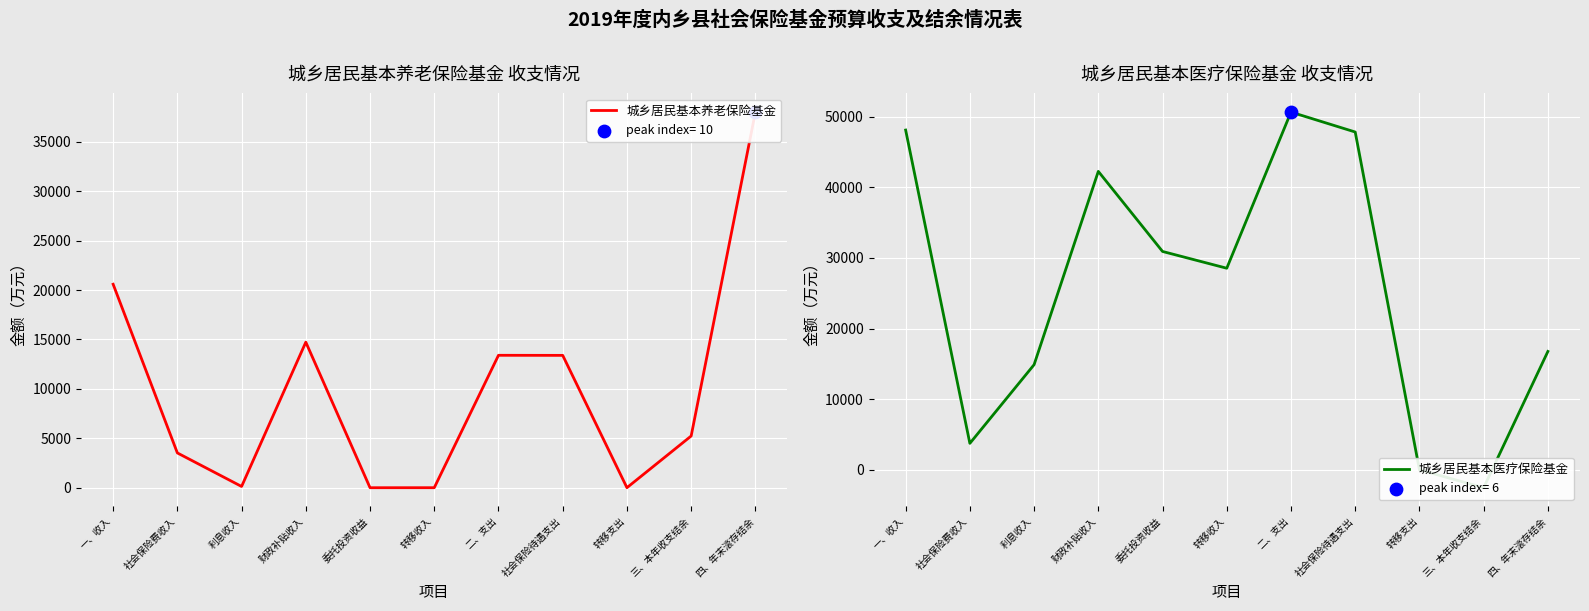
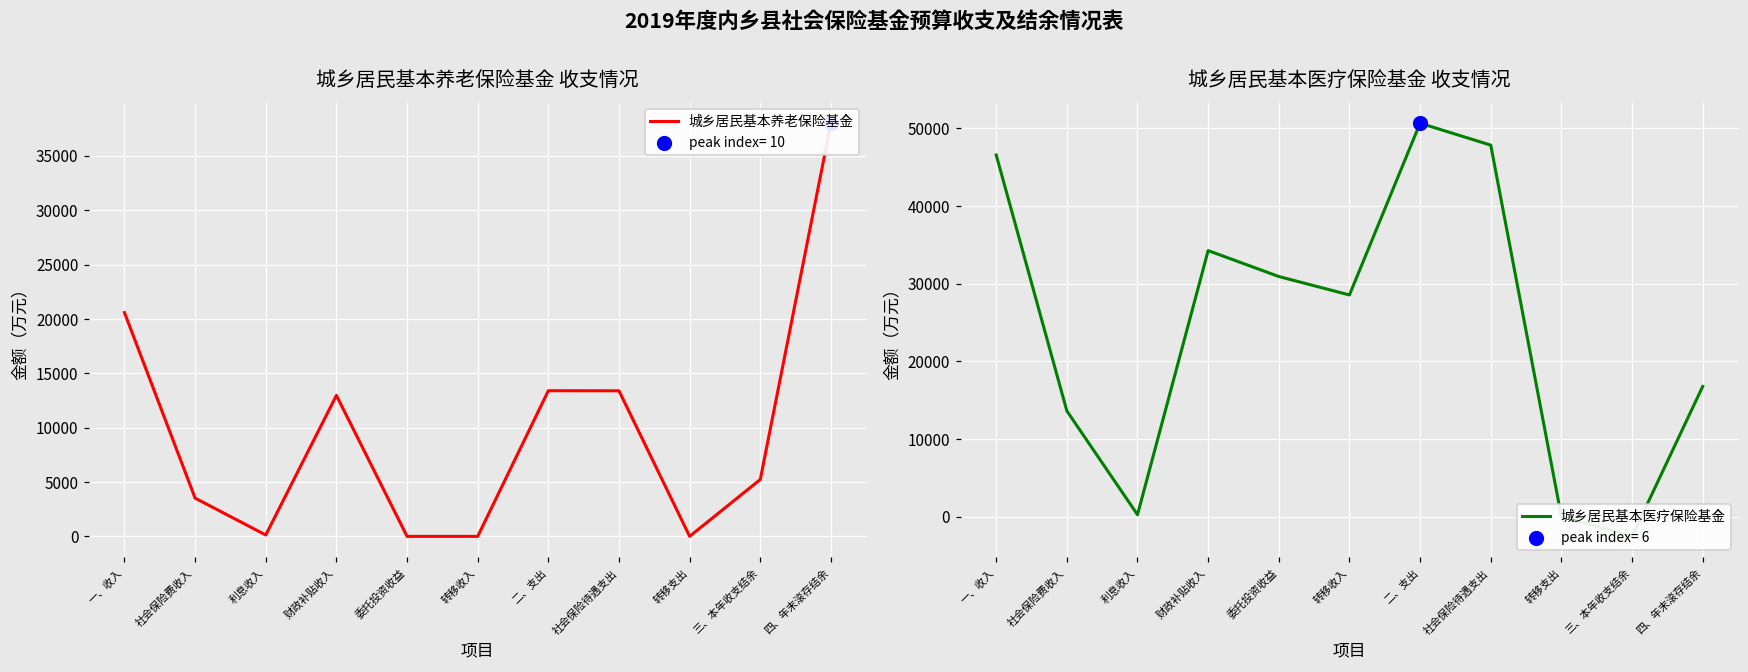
  {
    "城乡居民基本养老保险基金 收支情况": {
      "城乡居民基本养老保险基金": {
        "一、收入": 21000,
        "社会保险费收入": 4000,
        "利息收入": 0,
-       "财政补贴收入": 15000,
+       "财政补贴收入": 13000,
        "委托投资收益": 0,
        "转移收入": 0,
        "二、支出": 13000,
        "社会保险待遇支出": 13000,
        "转移支出": 0,
        "三、本年收支结余": 5000
      }
    },
    "城乡居民基本医疗保险基金 收支情况": {
      "城乡居民基本医疗保险基金": {
-       "一、收入": 48000,
-       "社会保险费收入": 4000,
-       "利息收入": 15000,
-       "财政补贴收入": 42000,
+       "一、收入": 47000,
+       "社会保险费收入": 14000,
+       "利息收入": 0,
+       "财政补贴收入": 34000,
        "委托投资收益": 31000,
        "转移收入": 29000,
        "社会保险待遇支出": 48000,
        "四、年末滚存结余": 17000
      }
    }
  }
